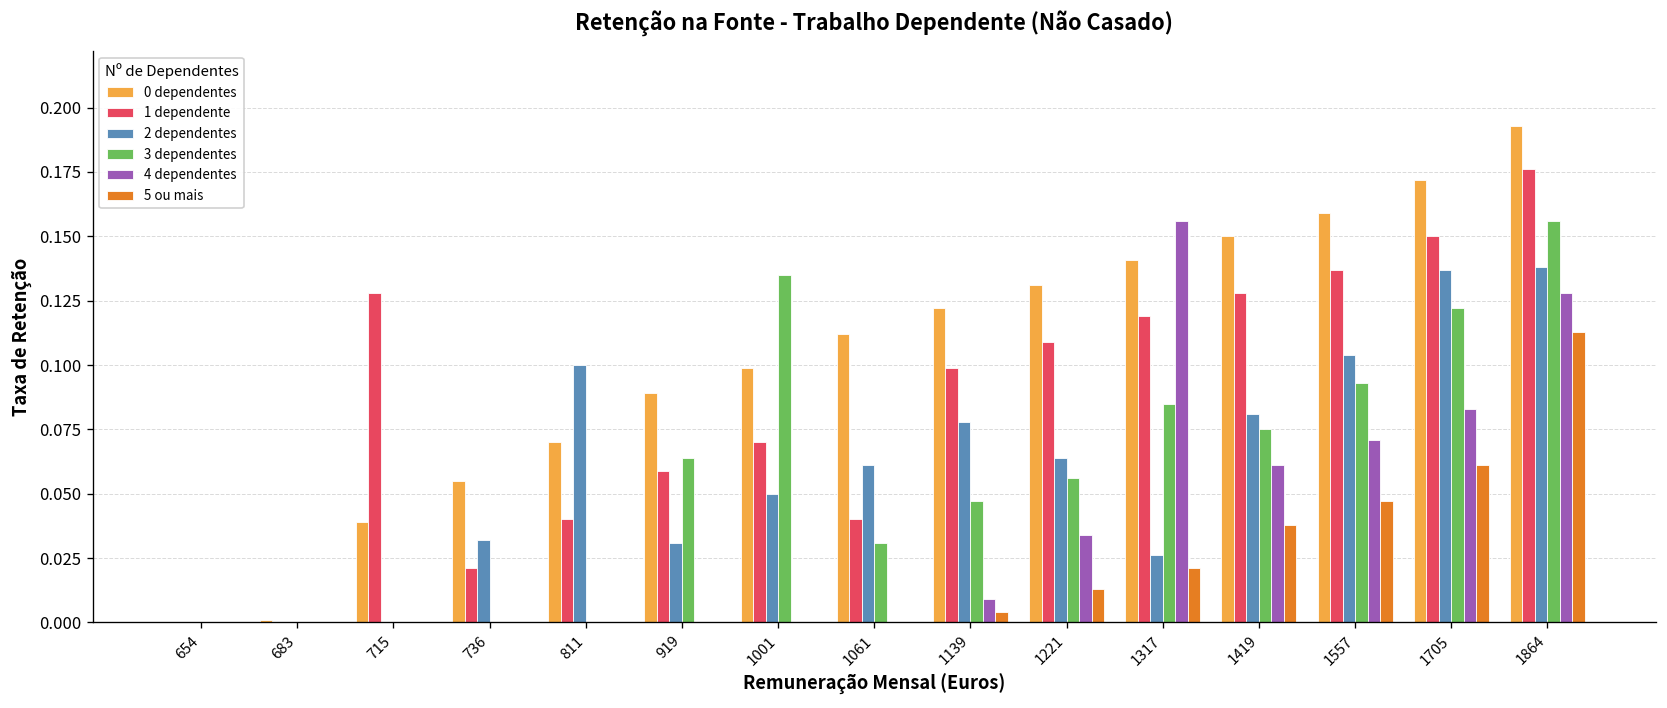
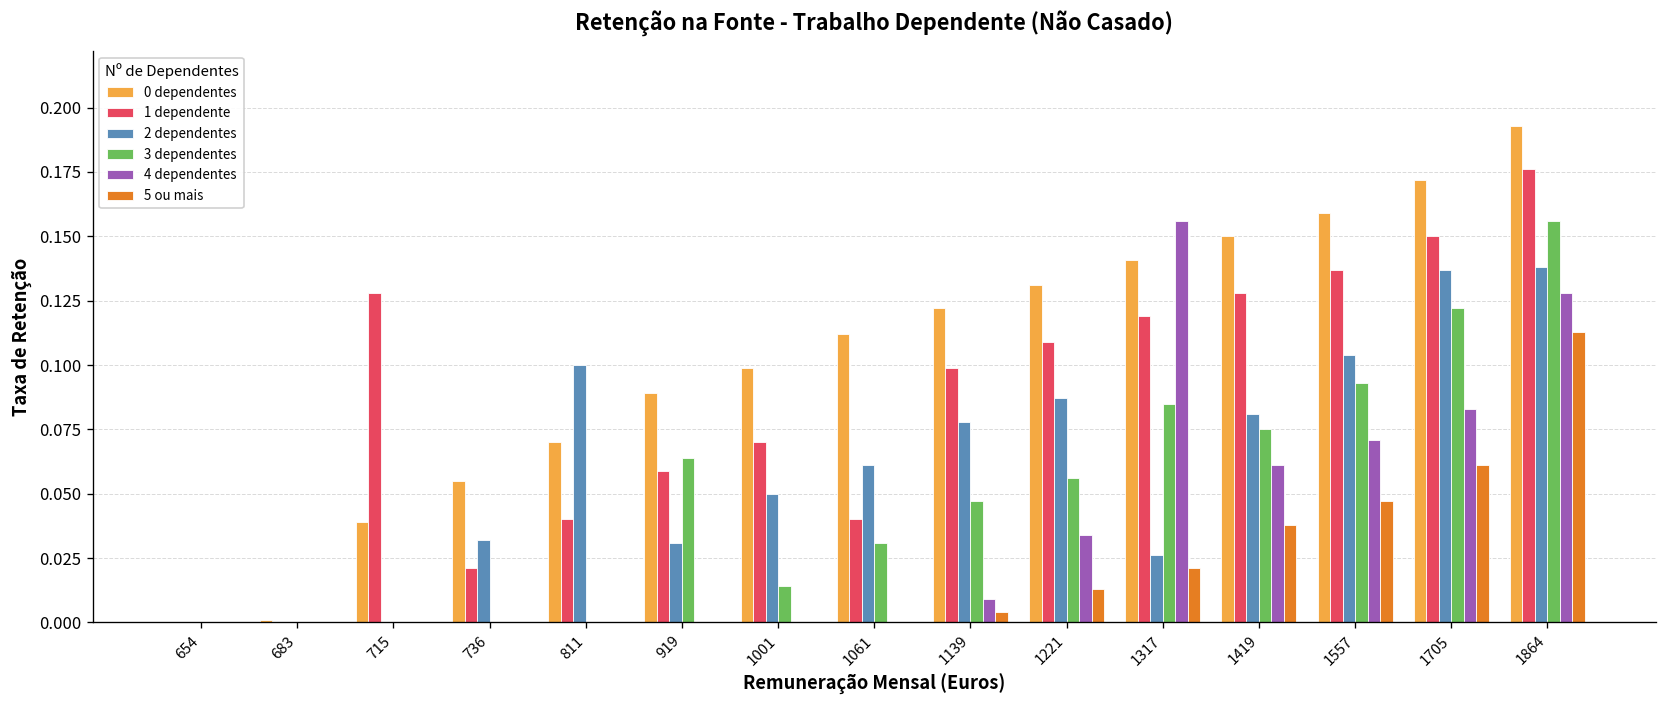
  {
    "1 dependente": {
      "654": 0.000,
      "683": 0.000,
      "715": 0.128,
      "736": 0.021,
      "811": 0.040,
      "919": 0.059,
      "1001": 0.070,
      "1061": 0.040,
      "1139": 0.099,
      "1221": 0.109,
      "1317": 0.119,
      "1419": 0.128,
      "1557": 0.137,
      "1705": 0.150,
      "1864": 0.176
    },
    "2 dependentes": {
      "654": 0.000,
      "683": 0.000,
      "715": 0.000,
      "736": 0.032,
      "811": 0.100,
      "919": 0.031,
      "1001": 0.050,
      "1061": 0.061,
      "1139": 0.078,
-     "1221": 0.064,
+     "1221": 0.087,
      "1317": 0.026,
      "1419": 0.081,
      "1557": 0.104,
      "1705": 0.137,
      "1864": 0.138
    },
    "3 dependentes": {
      "654": 0.000,
      "683": 0.000,
      "715": 0.000,
      "736": 0.000,
      "811": 0.000,
      "919": 0.064,
-     "1001": 0.135,
+     "1001": 0.014,
      "1061": 0.031,
      "1139": 0.047,
      "1221": 0.056,
      "1317": 0.085,
      "1419": 0.075,
      "1557": 0.093,
      "1705": 0.122,
      "1864": 0.156
    },
    "4 dependentes": {
      "654": 0.000,
      "683": 0.000,
      "715": 0.000,
      "736": 0.000,
      "811": 0.000,
      "919": 0.000,
      "1001": 0.000,
      "1061": 0.000,
      "1139": 0.009,
      "1221": 0.034,
      "1317": 0.156,
      "1419": 0.061,
      "1557": 0.071,
      "1705": 0.083,
      "1864": 0.128
    }
  }
